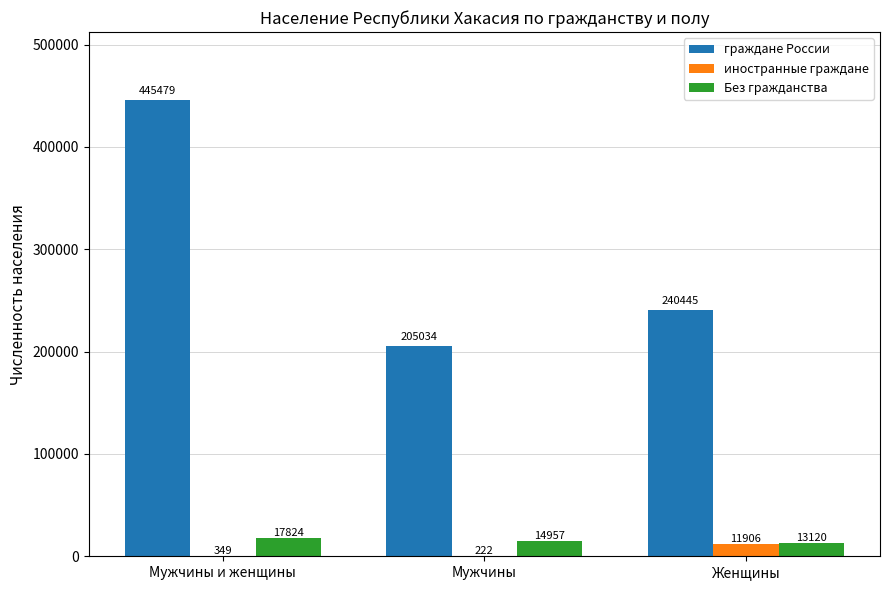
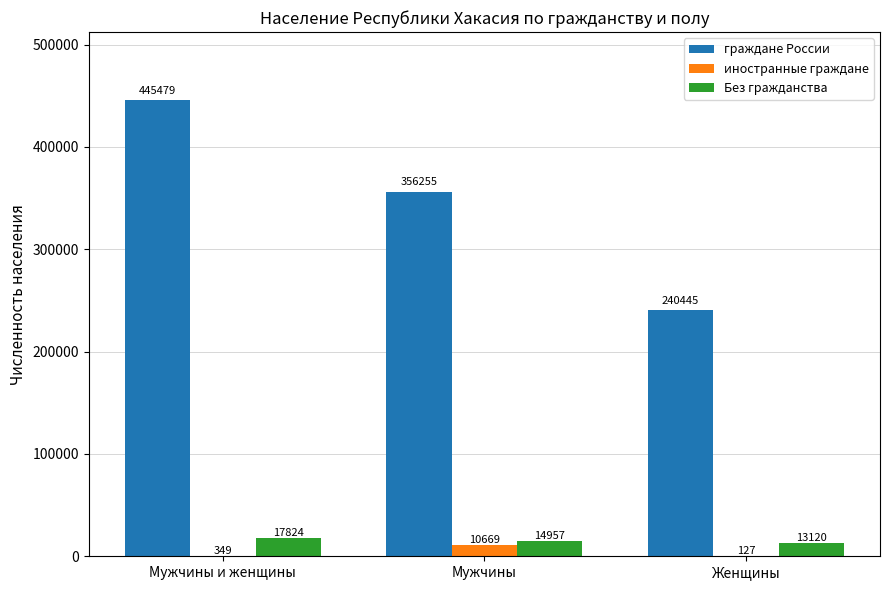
  {
    "граждане России": {
      "Мужчины и женщины": 445479,
-     "Мужчины": 205034,
+     "Мужчины": 356255,
      "Женщины": 240445
    },
    "иностранные граждане": {
      "Мужчины и женщины": 349,
-     "Мужчины": 222,
-     "Женщины": 11906
+     "Мужчины": 10669,
+     "Женщины": 127
    },
    "Без гражданства": {
      "Мужчины и женщины": 17824,
      "Мужчины": 14957,
      "Женщины": 13120
    }
  }
